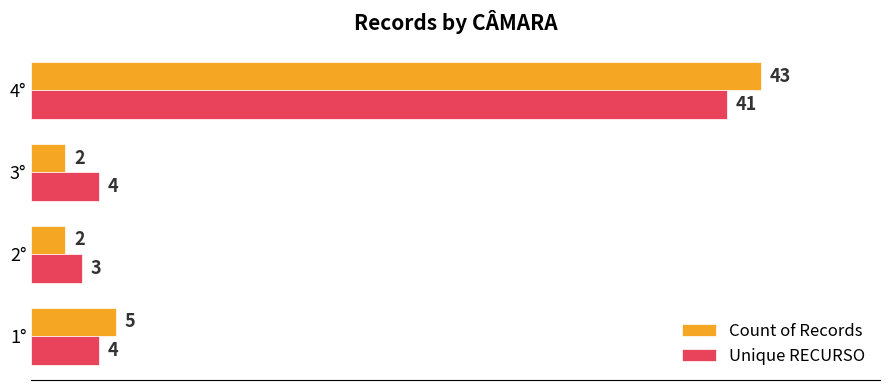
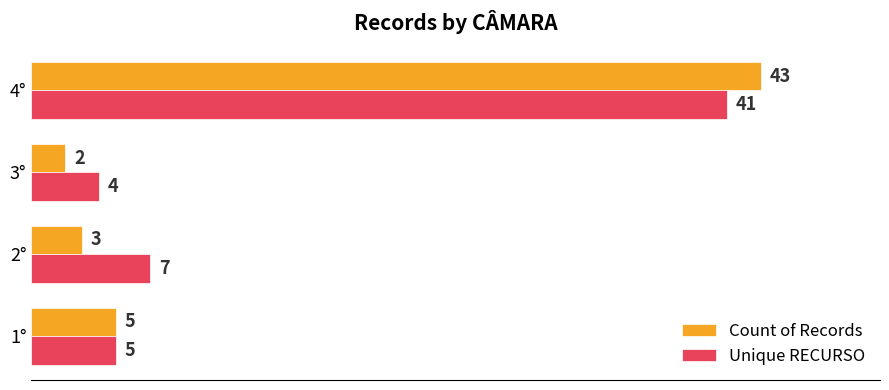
  {
    "Count of Records": {
      "4°": 43,
      "3°": 2,
-     "2°": 2,
+     "2°": 3,
      "1°": 5
    },
    "Unique RECURSO": {
      "4°": 41,
      "3°": 4,
-     "2°": 3,
-     "1°": 4
+     "2°": 7,
+     "1°": 5
    }
  }
